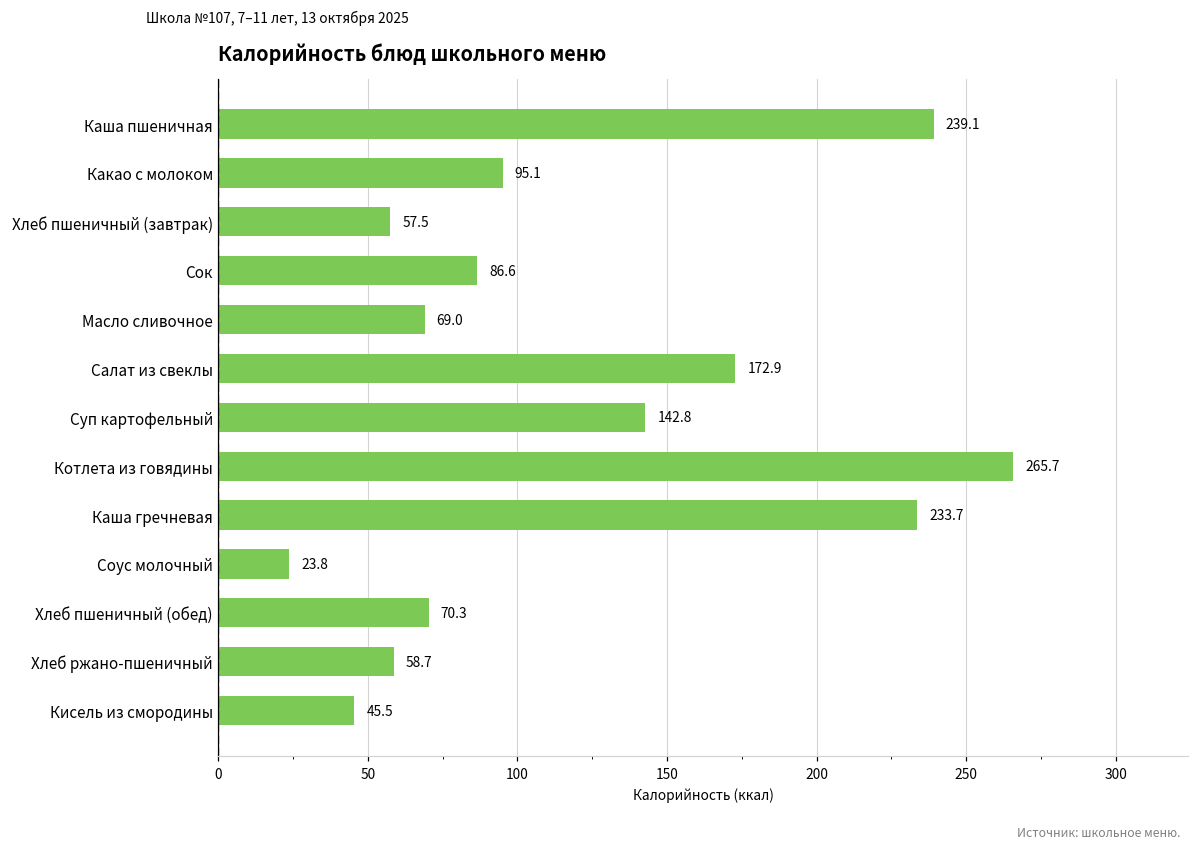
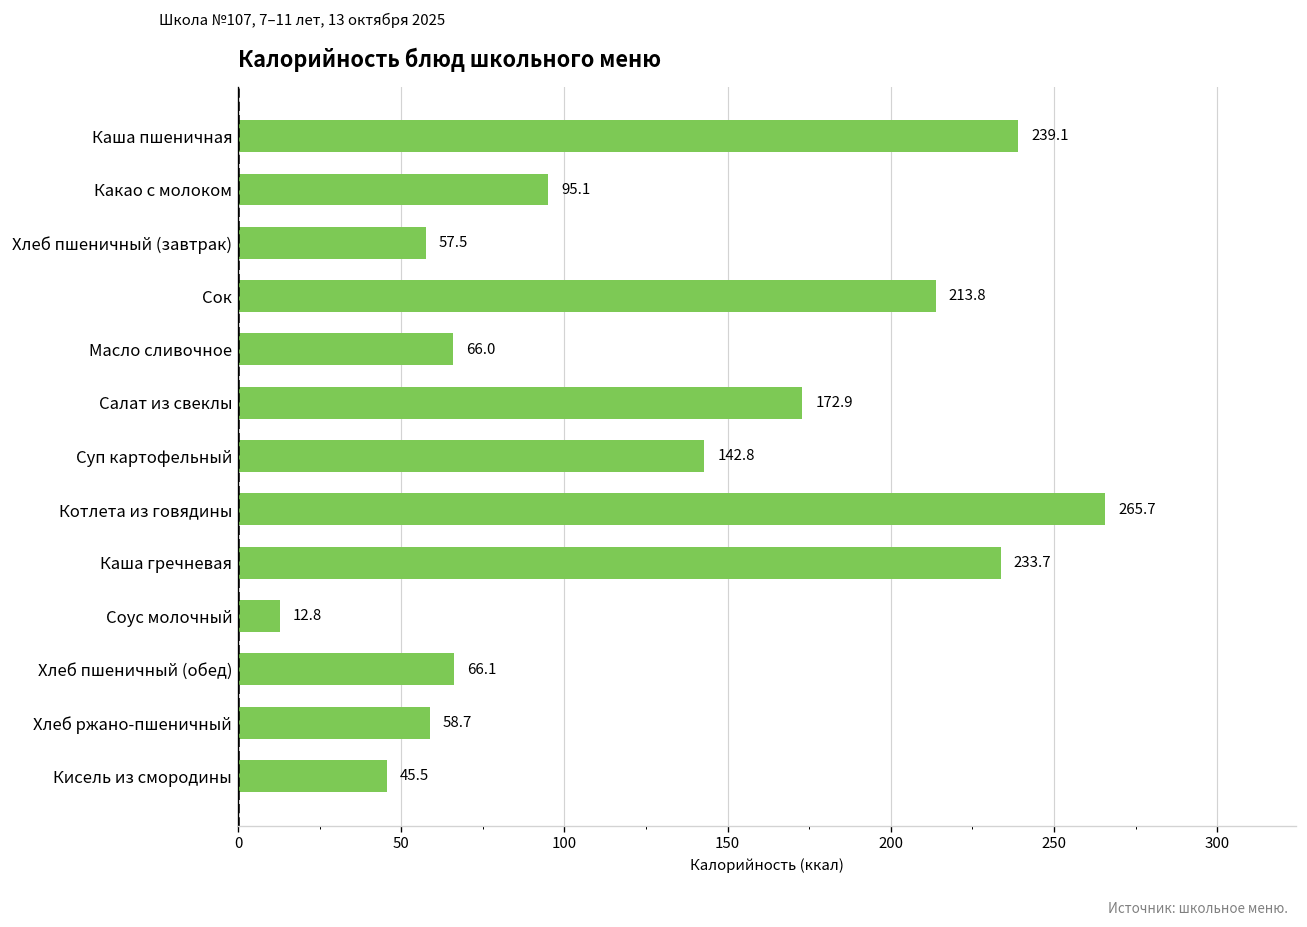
  {
    "Каша пшеничная": 239.1,
    "Какао с молоком": 95.1,
    "Хлеб пшеничный (завтрак)": 57.5,
-   "Сок": 86.6,
-   "Масло сливочное": 69.0,
+   "Сок": 213.8,
+   "Масло сливочное": 66.0,
    "Салат из свеклы": 172.9,
    "Суп картофельный": 142.8,
    "Котлета из говядины": 265.7,
    "Каша гречневая": 233.7,
-   "Соус молочный": 23.8,
-   "Хлеб пшеничный (обед)": 70.3,
+   "Соус молочный": 12.8,
+   "Хлеб пшеничный (обед)": 66.1,
    "Хлеб ржано-пшеничный": 58.7,
    "Кисель из смородины": 45.5
  }
